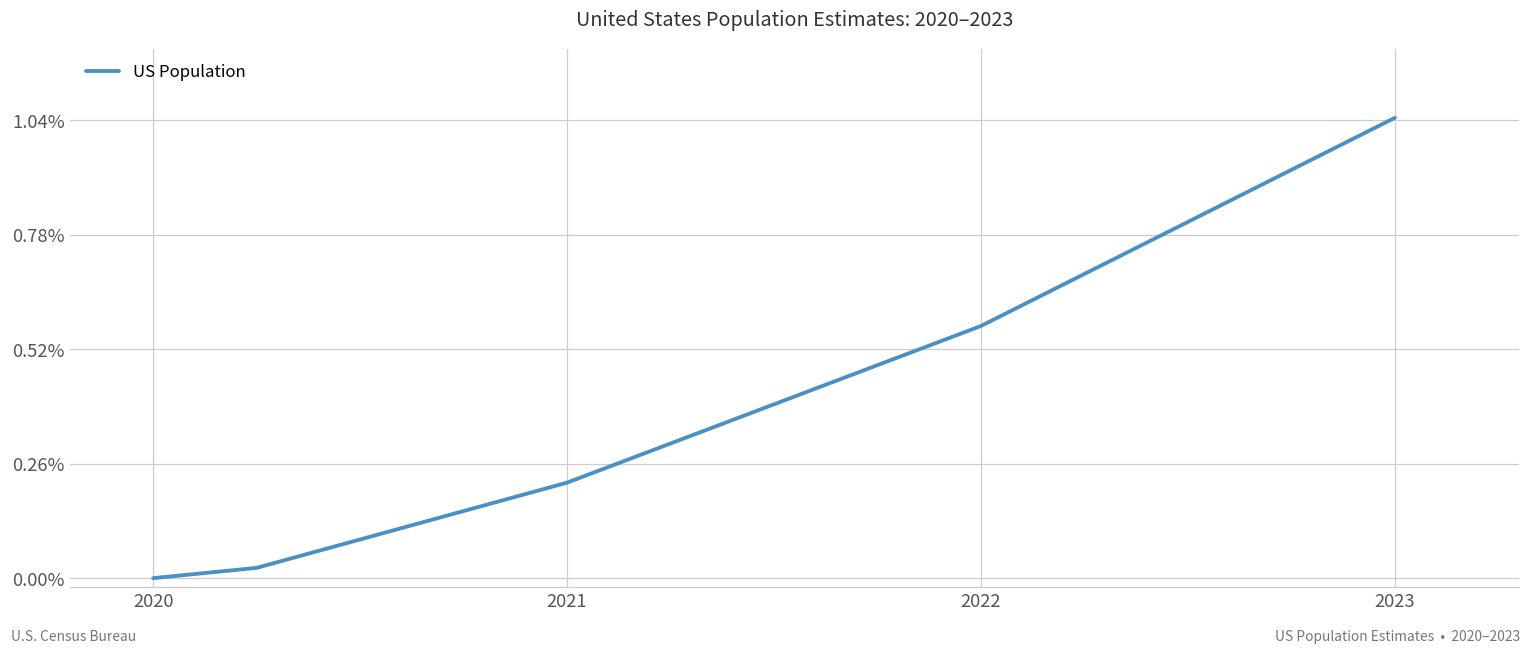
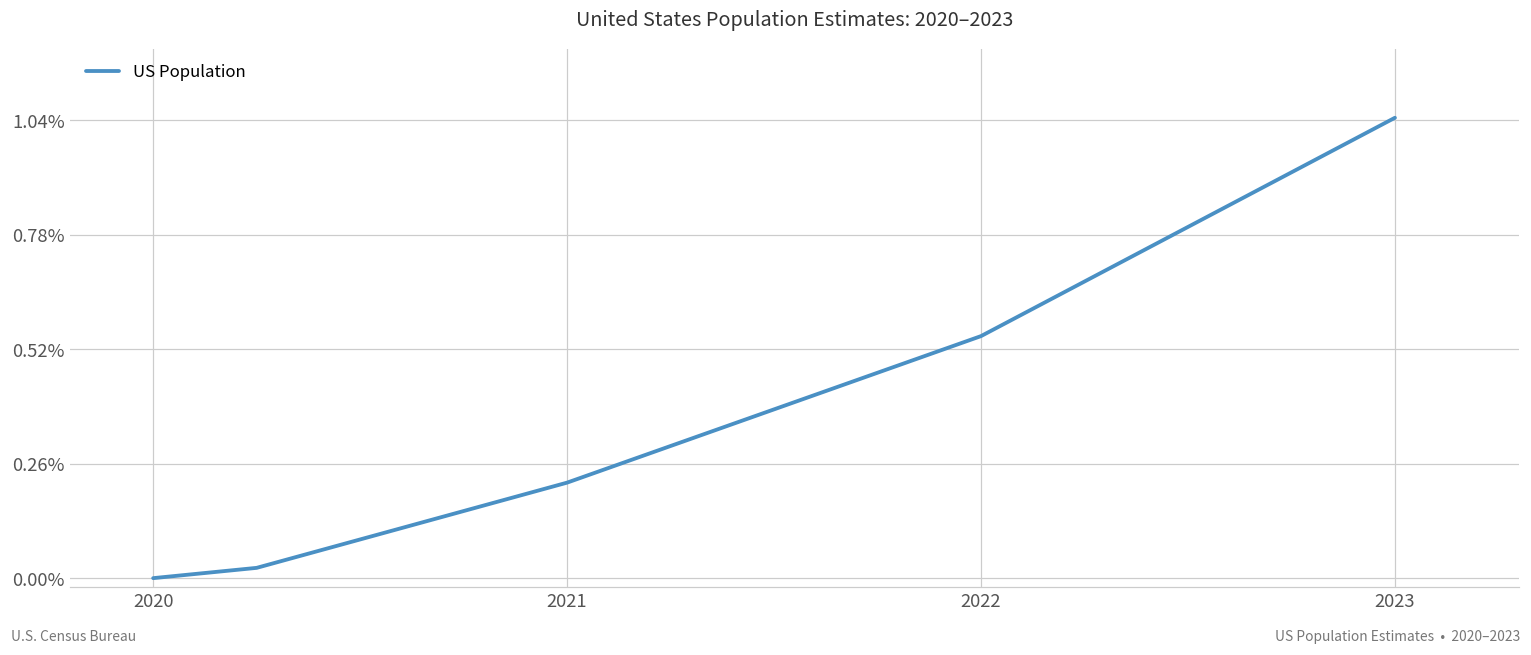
  {
    "2020": "0.00%",
    "2021": "0.22%",
-   "2022": "0.57%",
+   "2022": "0.55%",
    "2023": "1.05%"
  }
